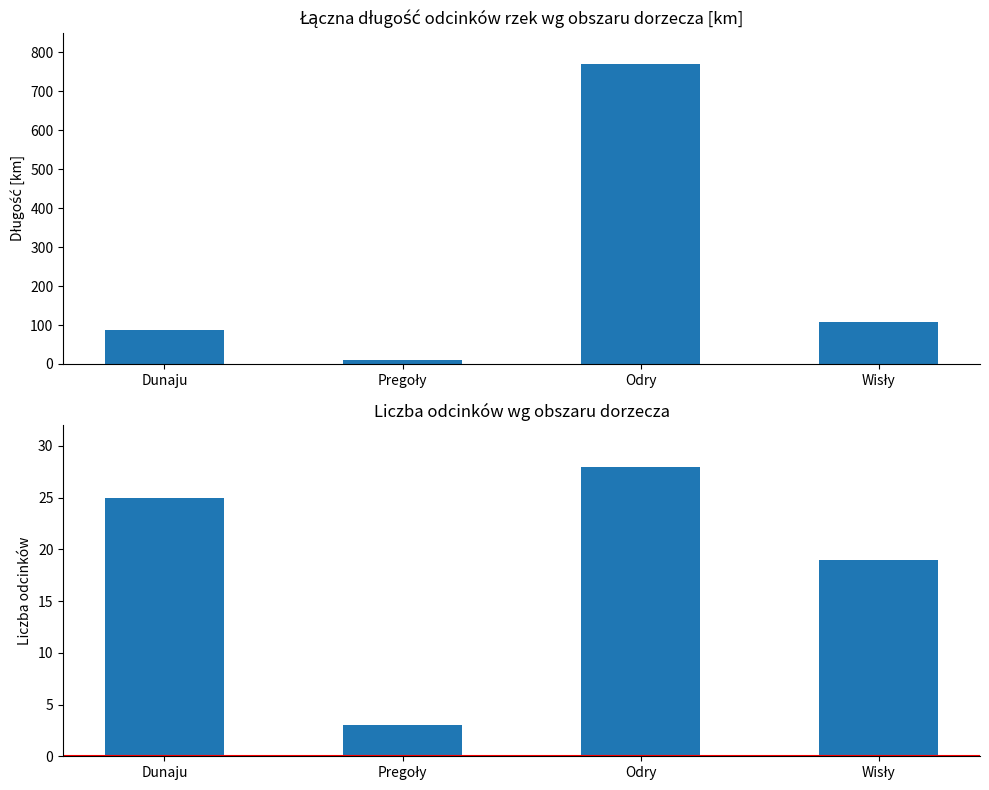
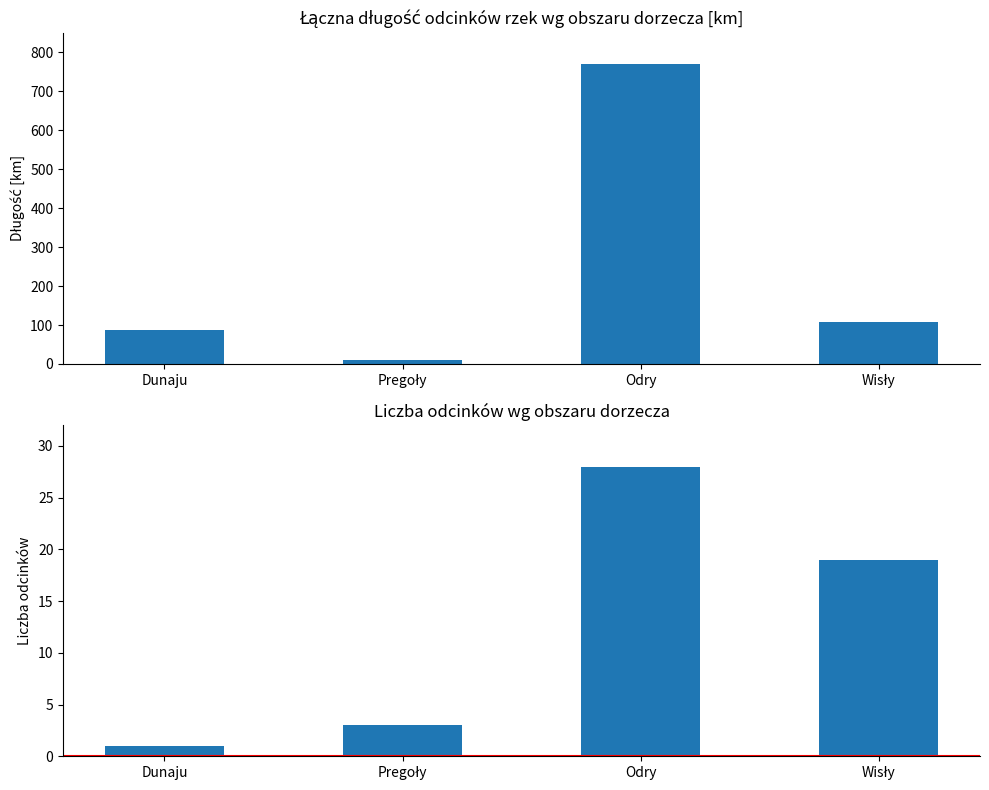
  {
    "Łączna długość odcinków rzek wg obszaru dorzecza [km]": {
      "Dunaju": 90,
      "Pregoły": 10,
      "Odry": 770,
      "Wisły": 110
    },
    "Liczba odcinków wg obszaru dorzecza": {
-     "Dunaju": 25,
+     "Dunaju": 1,
      "Pregoły": 3,
      "Odry": 28,
      "Wisły": 19
    }
  }
